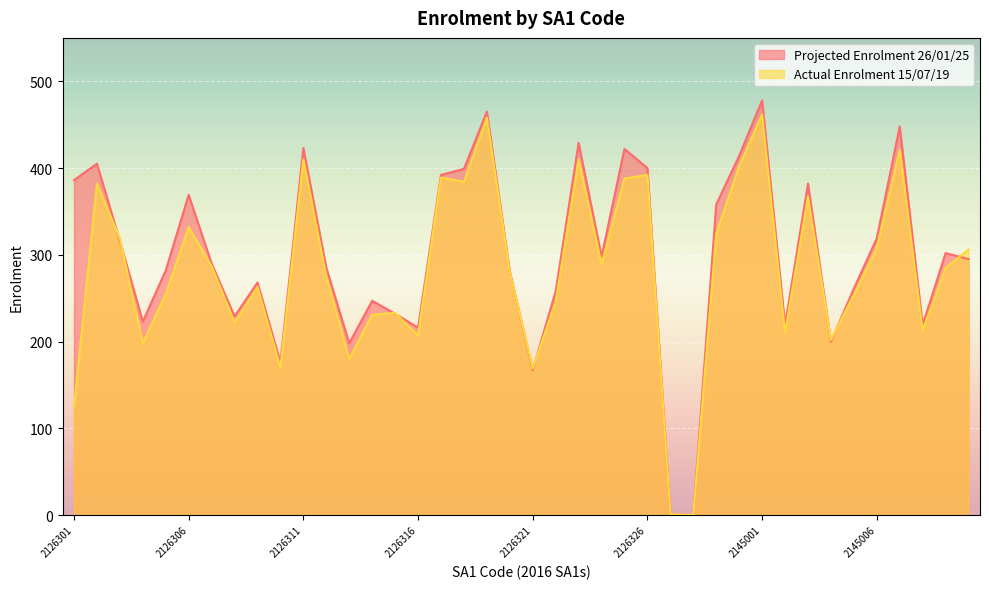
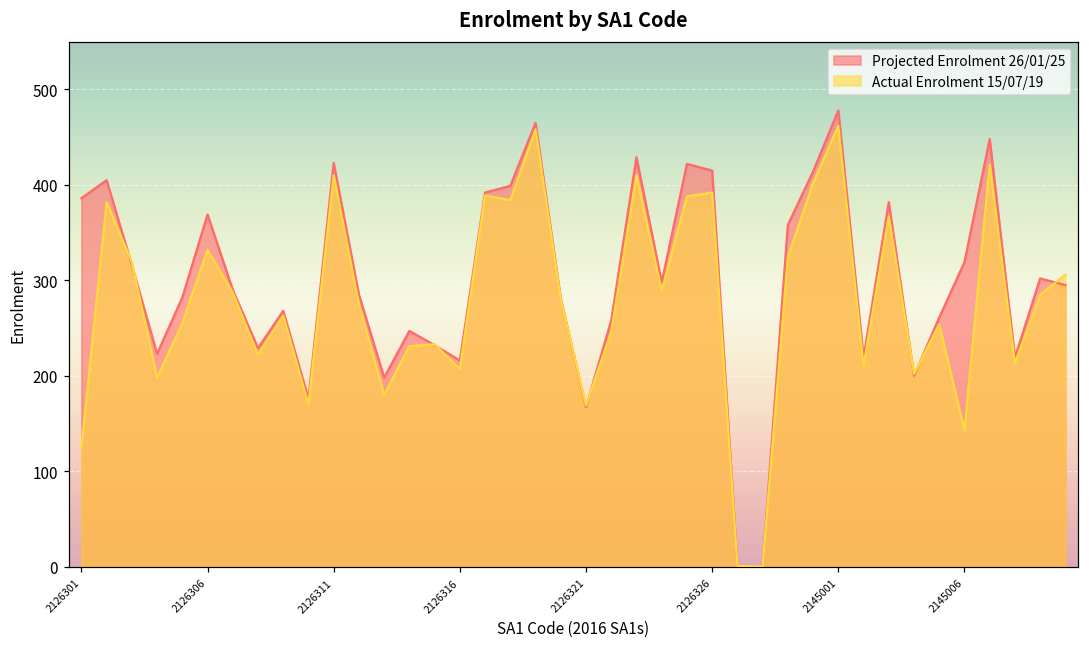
  {
    "Projected Enrolment 26/01/25": {
      "2126301": 390,
      "2126306": 370,
      "2126311": 420,
      "2126316": 220,
-     "2126326": 400,
+     "2126326": 420,
      "2145001": 480,
      "2145006": 320
    },
    "Actual Enrolment 15/07/19": {
      "2126301": 120,
      "2126306": 330,
      "2126311": 410,
      "2126316": 210,
      "2126326": 390,
      "2145001": 460,
-     "2145006": 310
+     "2145006": 140
    }
  }
